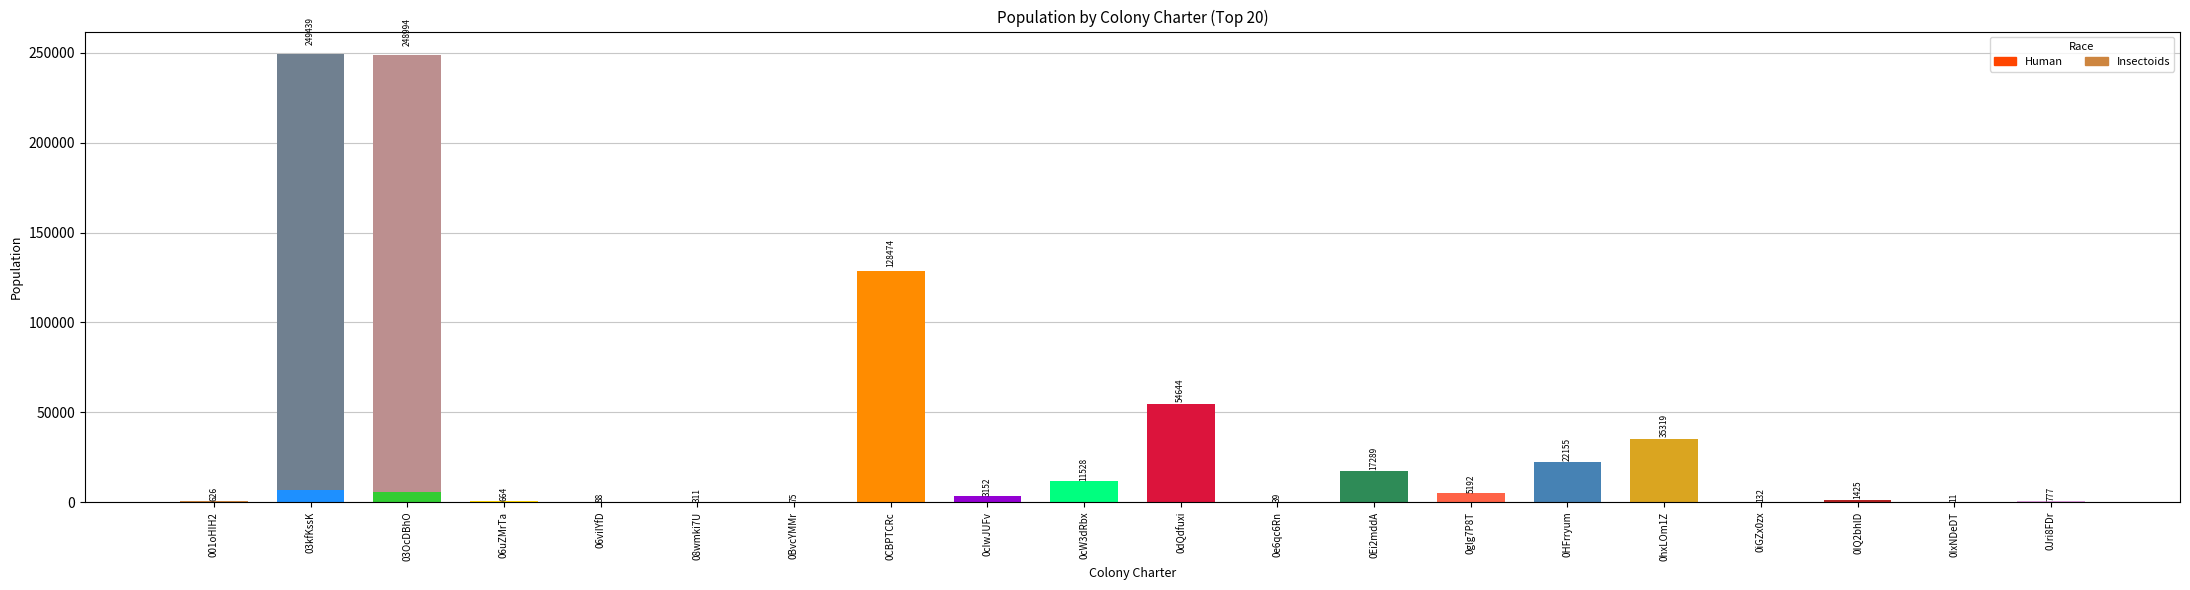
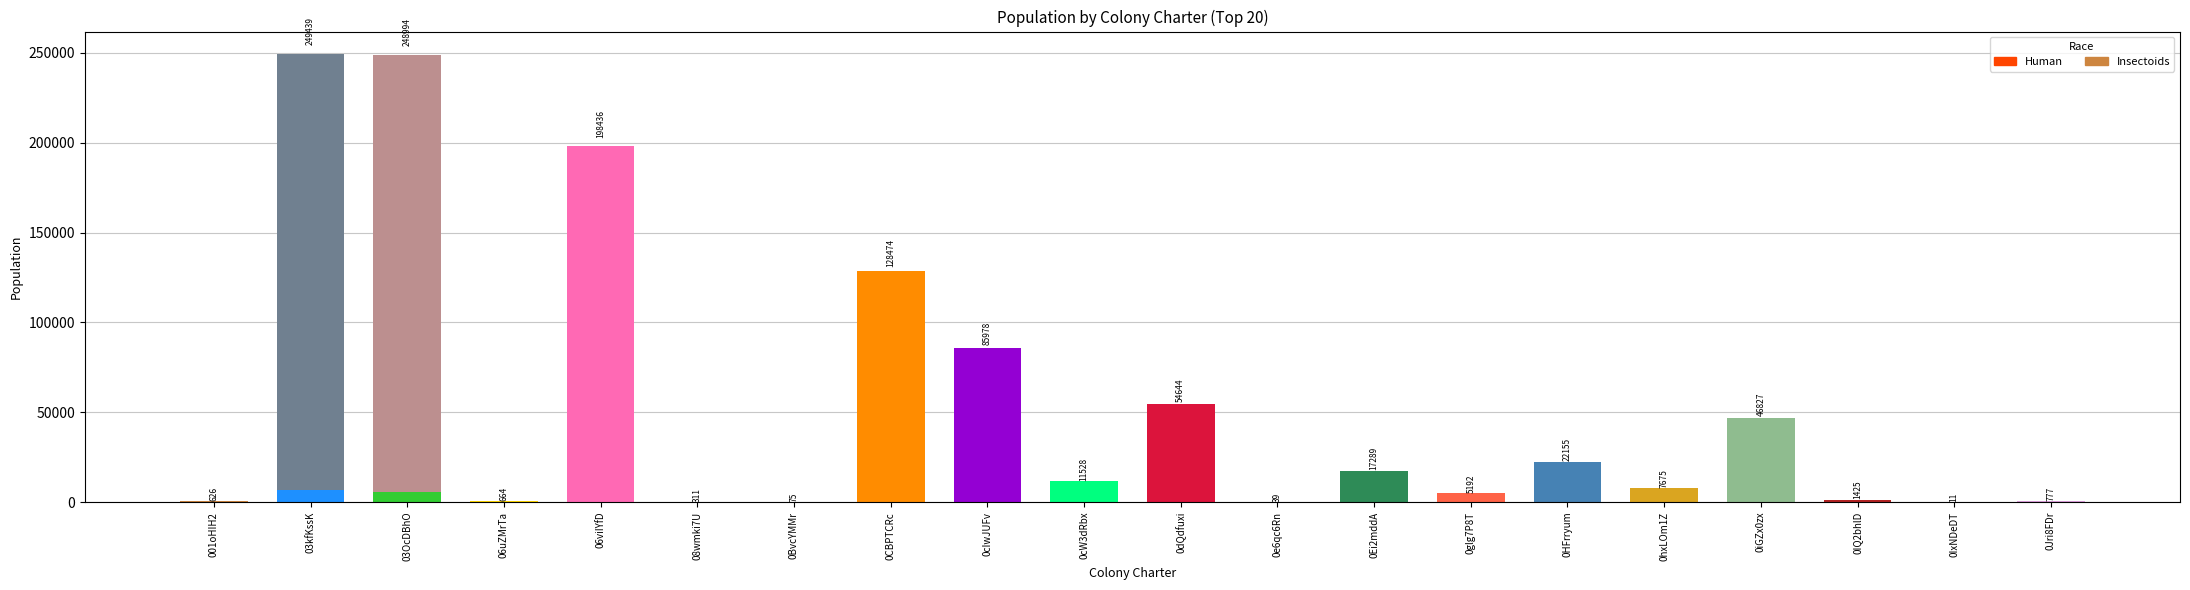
  {
    "06uZMrTa": 664,
-   "06viIYfD": 88,
+   "06viIYfD": 198436,
    "08wmki7U": 311,
    "0BvcYMMr": 75,
    "0CBPTCRc": 128474,
-   "0cIwJUFv": 3152,
+   "0cIwJUFv": 85978,
    "0cW3dRbx": 11528,
    "0dQdfuxi": 54644,
    "0e6qc6Rn": 39,
    "0Ei2mddA": 17289,
    "0glg7P8T": 5192,
    "0HFrryum": 22155,
-   "0hxLOm1Z": 35319,
-   "0iGZx0zx": 132,
+   "0hxLOm1Z": 7675,
+   "0iGZx0zx": 46827,
    "0IQ2bhlD": 1425,
    "0IxNDeDT": 11,
    "0Jri8FDr": 777
  }
